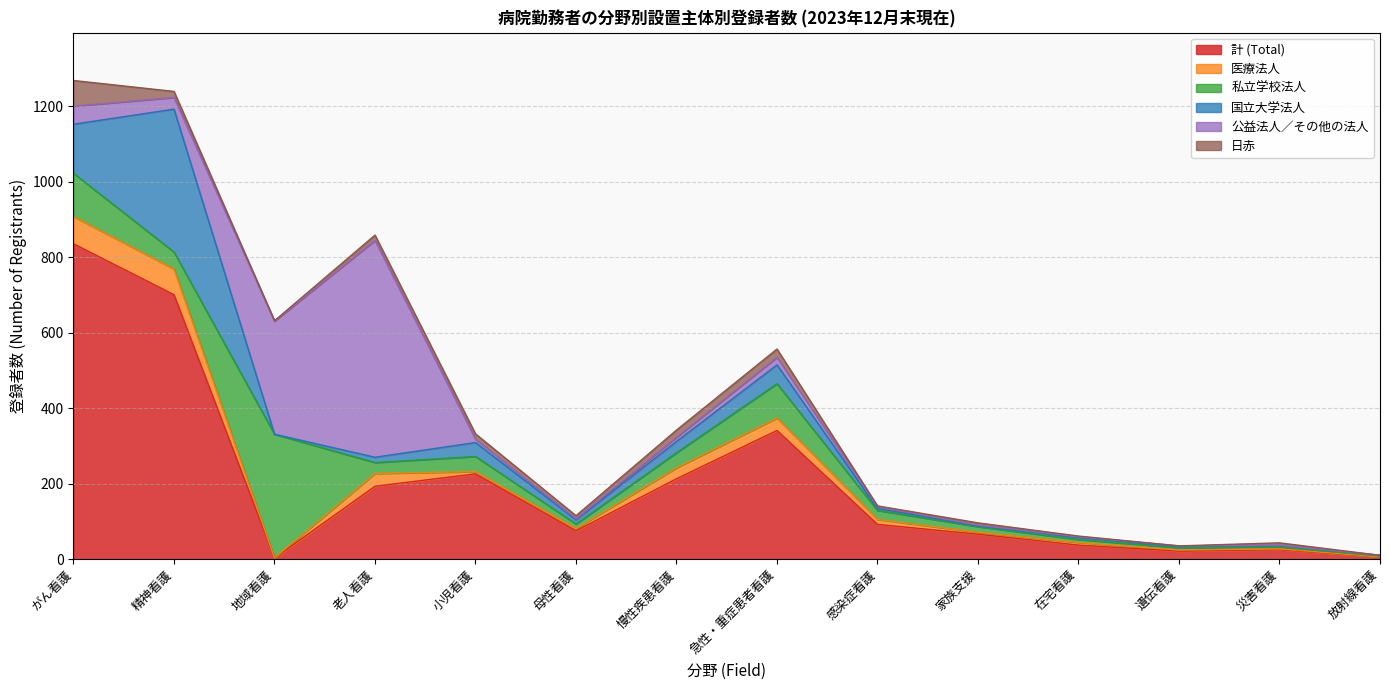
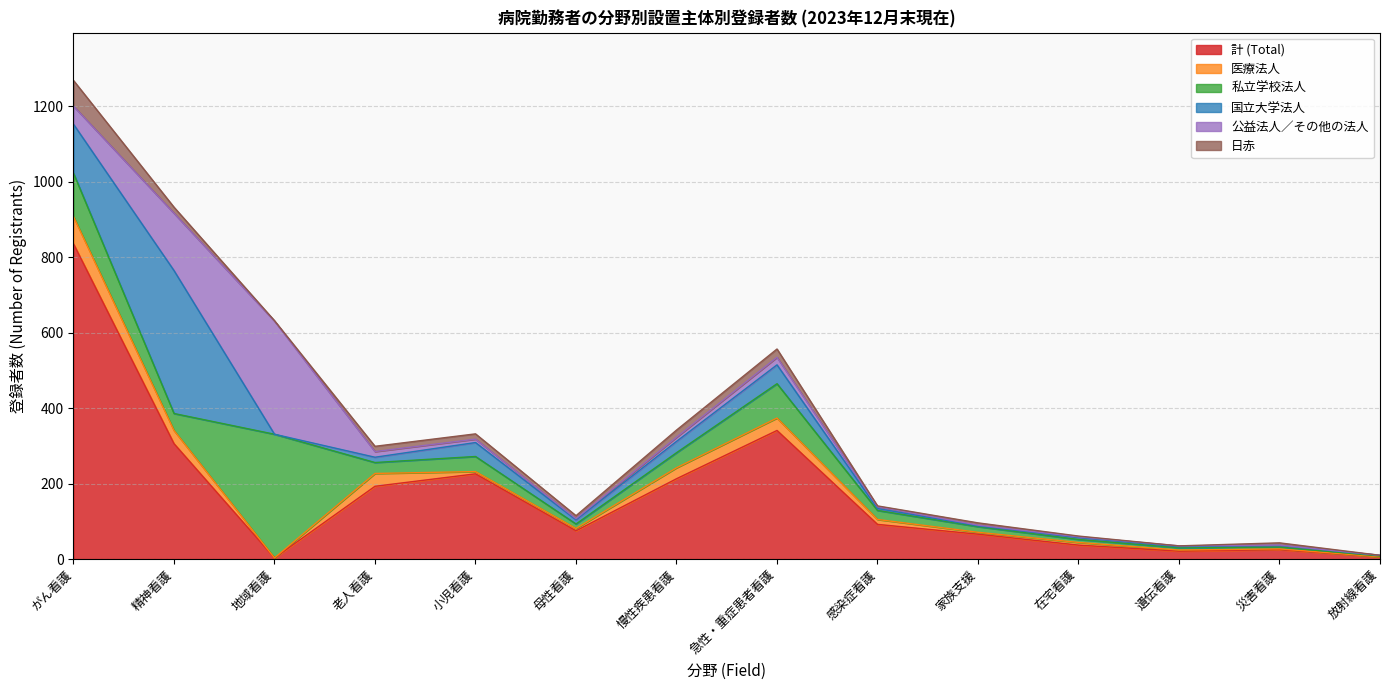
  {
    "計 (Total)": {
      "がん看護": 840,
-     "精神看護": 700,
+     "精神看護": 310,
      "老人看護": 190,
      "慢性疾患看護": 210,
      "急性・重症患者看護": 340,
      "感染症看護": 90,
      "在宅看護": 40
    },
    "医療法人": {
      "がん看護": 70,
-     "精神看護": 70,
+     "精神看護": 40,
      "老人看護": 30,
      "慢性疾患看護": 30,
      "急性・重症患者看護": 30,
      "感染症看護": 10,
      "在宅看護": 10
    },
    "私立学校法人": {
      "がん看護": 120,
      "精神看護": 50,
      "老人看護": 30,
      "小児看護": 40,
      "母性看護": 10,
      "慢性疾患看護": 40,
      "急性・重症患者看護": 90
    },
    "国立大学法人": {
      "がん看護": 130,
      "精神看護": 380,
      "老人看護": 10,
      "小児看護": 40,
      "慢性疾患看護": 30,
      "急性・重症患者看護": 50
    },
    "公益法人／その他の法人": {
      "がん看護": 50,
-     "精神看護": 30,
-     "老人看護": 580,
+     "精神看護": 150,
+     "老人看護": 20,
      "小児看護": 10,
      "慢性疾患看護": 10,
      "急性・重症患者看護": 20
    },
    "日赤": {
      "がん看護": 70,
      "精神看護": 20,
      "老人看護": 10,
      "小児看護": 10,
      "母性看護": 10,
      "慢性疾患看護": 20,
      "急性・重症患者看護": 20
    }
  }
